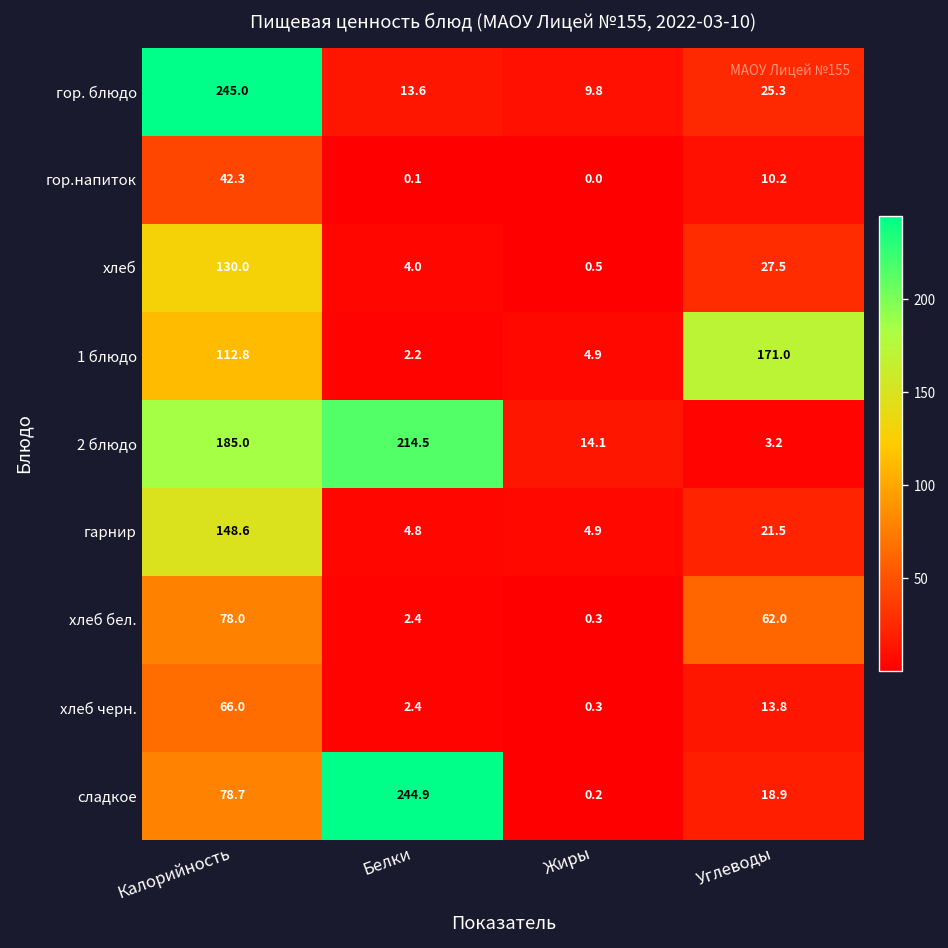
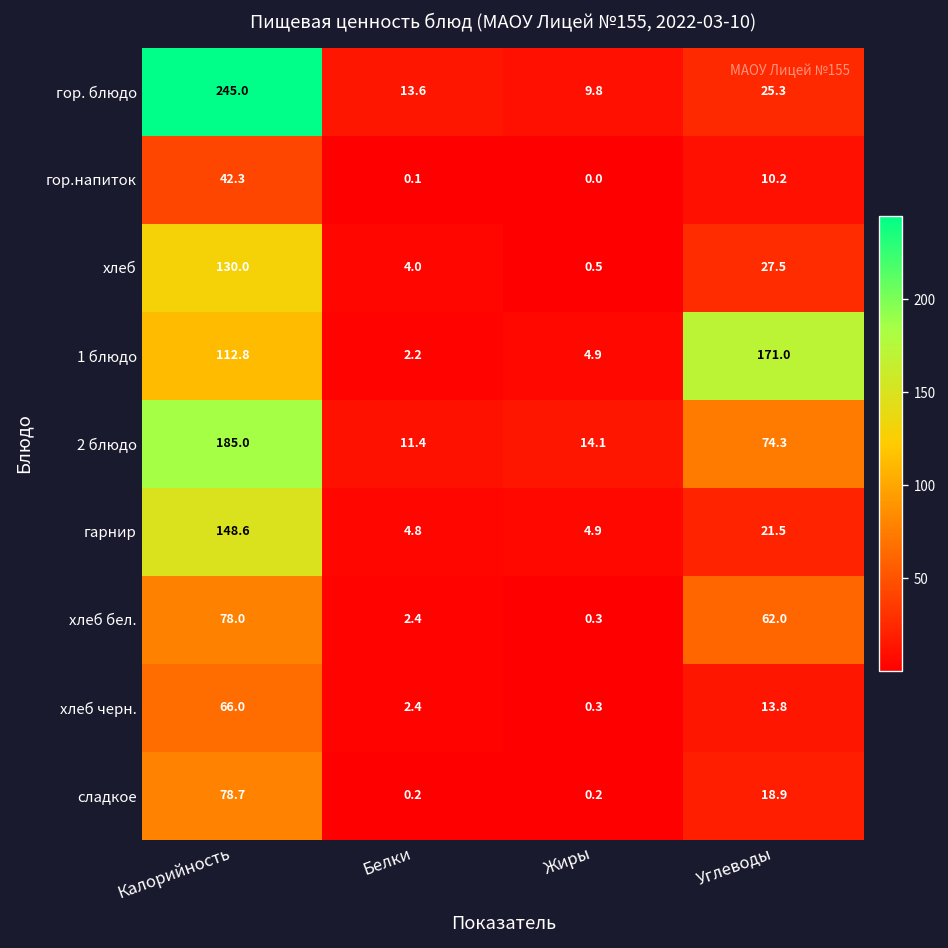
  {
    "гор. блюдо": {
      "Калорийность": 245.0,
      "Белки": 13.6,
      "Жиры": 9.8
    },
    "гор.напиток": {
      "Калорийность": 42.3,
      "Белки": 0.1,
      "Жиры": 0.0,
      "Углеводы": 10.2
    },
    "хлеб": {
      "Калорийность": 130.0,
      "Белки": 4.0,
      "Жиры": 0.5,
      "Углеводы": 27.5
    },
    "1 блюдо": {
      "Калорийность": 112.8,
      "Белки": 2.2,
      "Жиры": 4.9,
      "Углеводы": 171.0
    },
    "2 блюдо": {
      "Калорийность": 185.0,
-     "Белки": 214.5,
+     "Белки": 11.4,
      "Жиры": 14.1,
-     "Углеводы": 3.2
+     "Углеводы": 74.3
    },
    "гарнир": {
      "Калорийность": 148.6,
      "Белки": 4.8,
      "Жиры": 4.9,
      "Углеводы": 21.5
    },
    "хлеб бел.": {
      "Калорийность": 78.0,
      "Белки": 2.4,
      "Жиры": 0.3,
      "Углеводы": 62.0
    },
    "хлеб черн.": {
      "Калорийность": 66.0,
      "Белки": 2.4,
      "Жиры": 0.3,
      "Углеводы": 13.8
    },
    "сладкое": {
      "Калорийность": 78.7,
-     "Белки": 244.9,
+     "Белки": 0.2,
      "Жиры": 0.2,
      "Углеводы": 18.9
    }
  }
